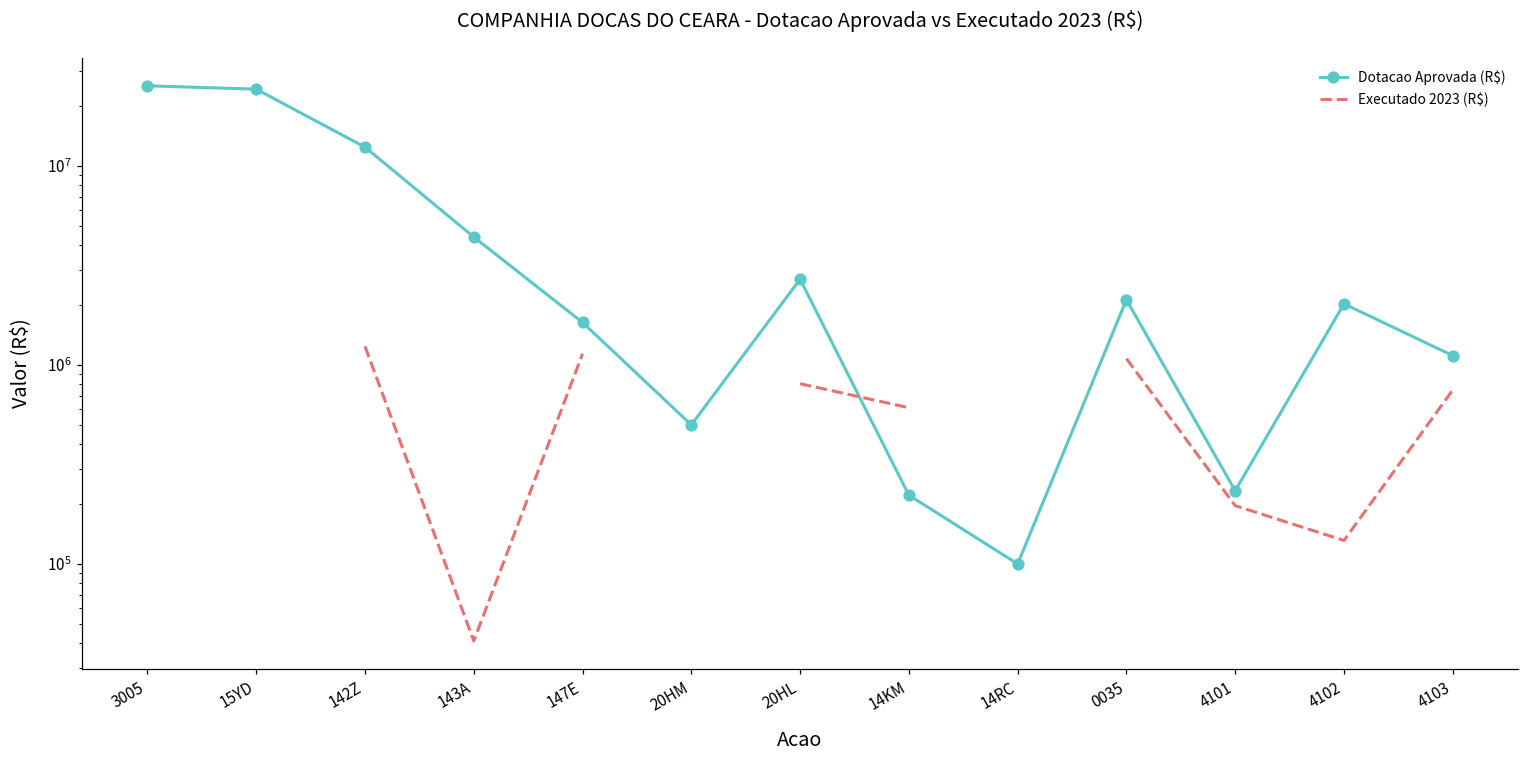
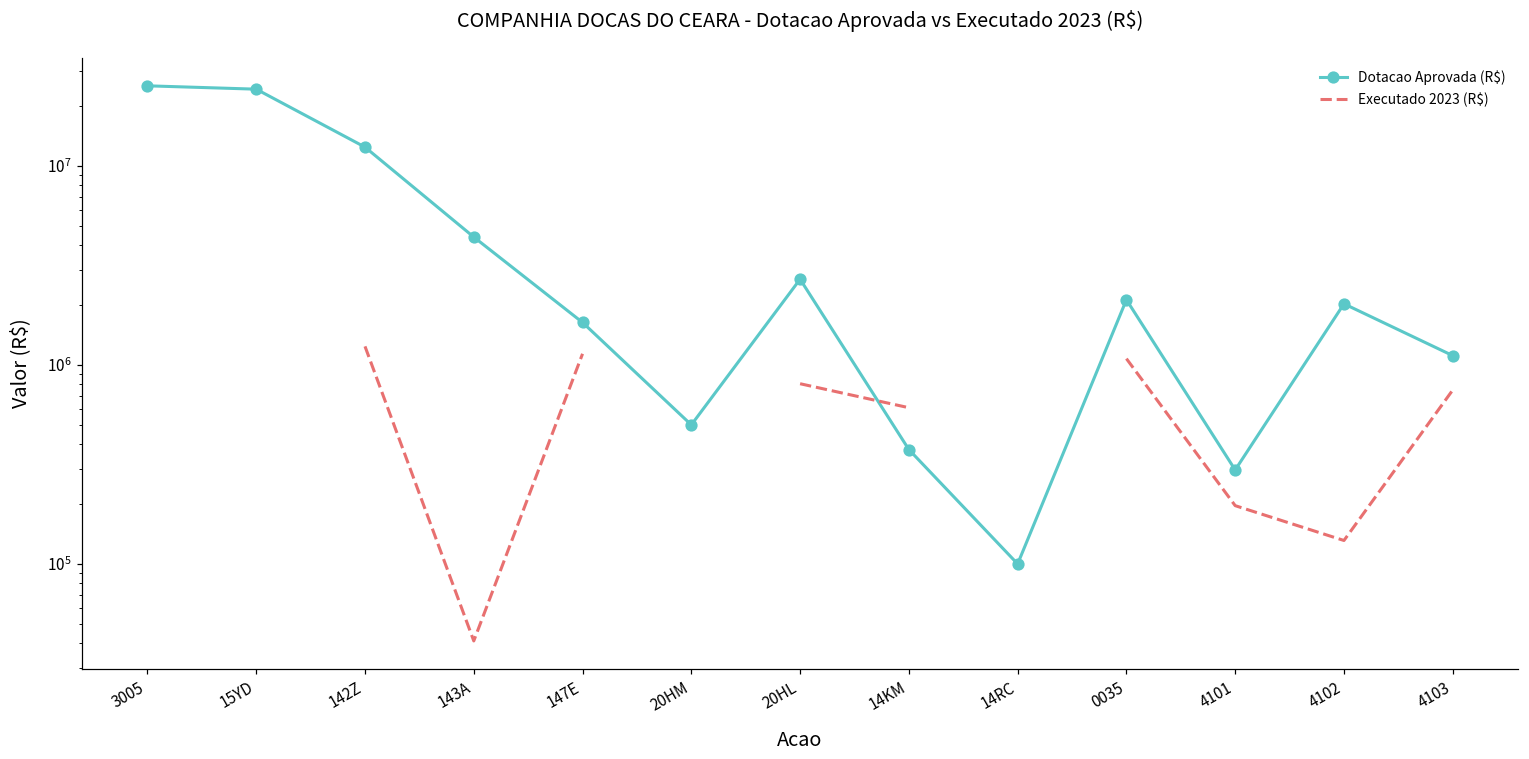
  {
    "Dotacao Aprovada (R$)": {
      "3005": 25000000,
      "15YD": 24000000,
      "142Z": 12000000,
      "143A": 4400000,
      "147E": 1600000,
      "20HM": 500000,
      "20HL": 2700000,
-     "14KM": 220000,
+     "14KM": 380000,
      "14RC": 100000,
      "0035": 2100000,
-     "4101": 230000,
+     "4101": 300000,
      "4102": 2000000,
      "4103": 1100000
    },
    "Executado 2023 (R$)": {
      "3005": 3800000,
      "142Z": 1200000,
      "143A": 41000,
      "147E": 1100000,
      "20HL": 800000,
      "14KM": 610000,
      "0035": 1100000,
      "4101": 200000,
      "4102": 130000,
      "4103": 750000
    }
  }
